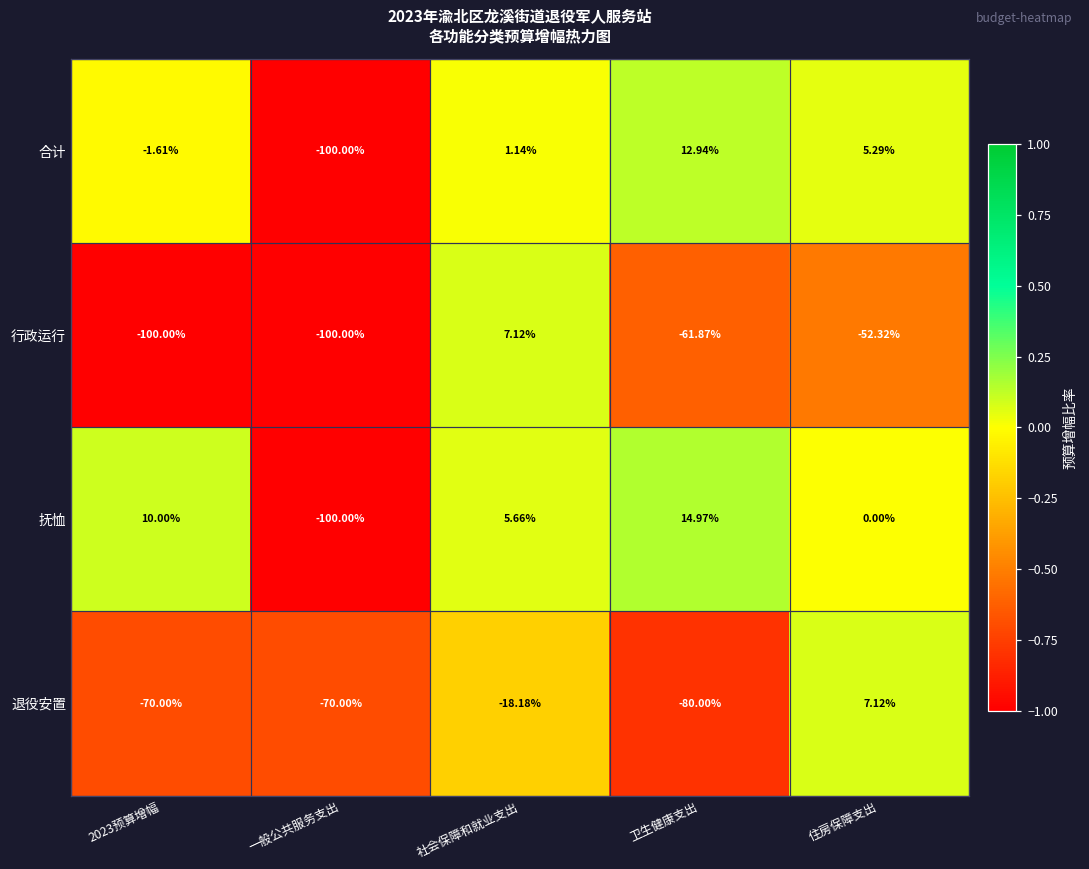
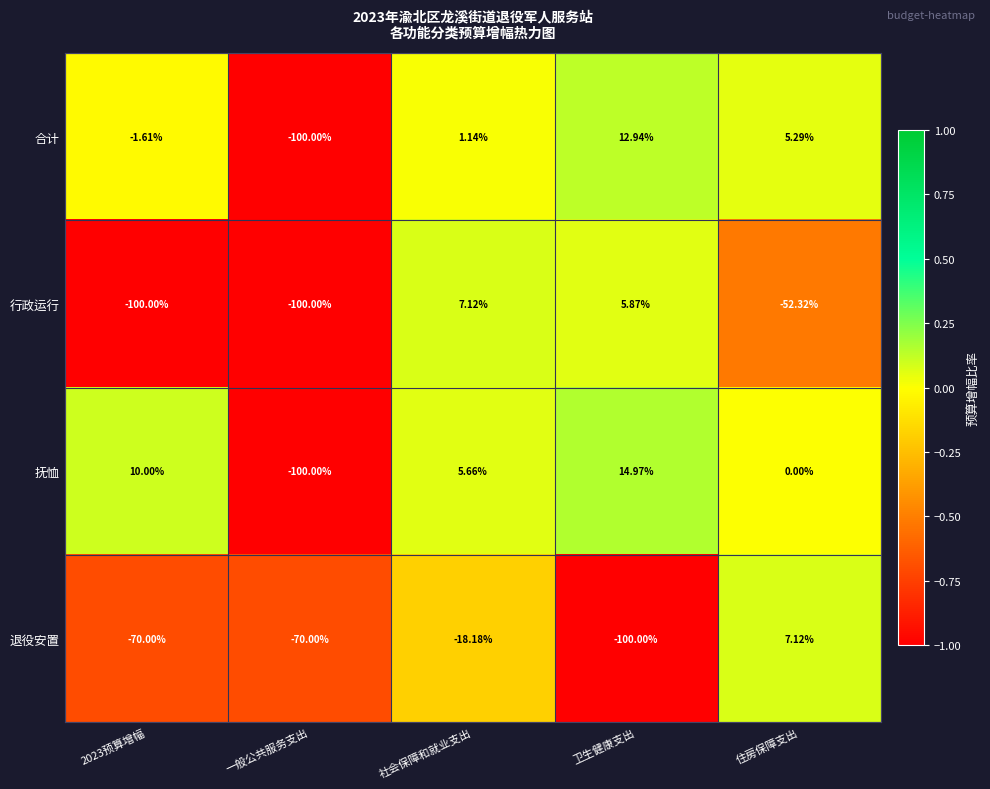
  {
    "合计": {
      "2023预算增幅": "-1.61%",
      "一般公共服务支出": "-100.00%",
      "社会保障和就业支出": "1.14%",
      "卫生健康支出": "12.94%",
      "住房保障支出": "5.29%"
    },
    "行政运行": {
      "2023预算增幅": "-100.00%",
      "一般公共服务支出": "-100.00%",
      "社会保障和就业支出": "7.12%",
-     "卫生健康支出": "-61.87%",
+     "卫生健康支出": "5.87%",
      "住房保障支出": "-52.32%"
    },
    "抚恤": {
      "2023预算增幅": "10.00%",
      "一般公共服务支出": "-100.00%",
      "社会保障和就业支出": "5.66%",
      "卫生健康支出": "14.97%",
      "住房保障支出": "0.00%"
    },
    "退役安置": {
      "2023预算增幅": "-70.00%",
      "一般公共服务支出": "-70.00%",
      "社会保障和就业支出": "-18.18%",
-     "卫生健康支出": "-80.00%",
+     "卫生健康支出": "-100.00%",
      "住房保障支出": "7.12%"
    }
  }
